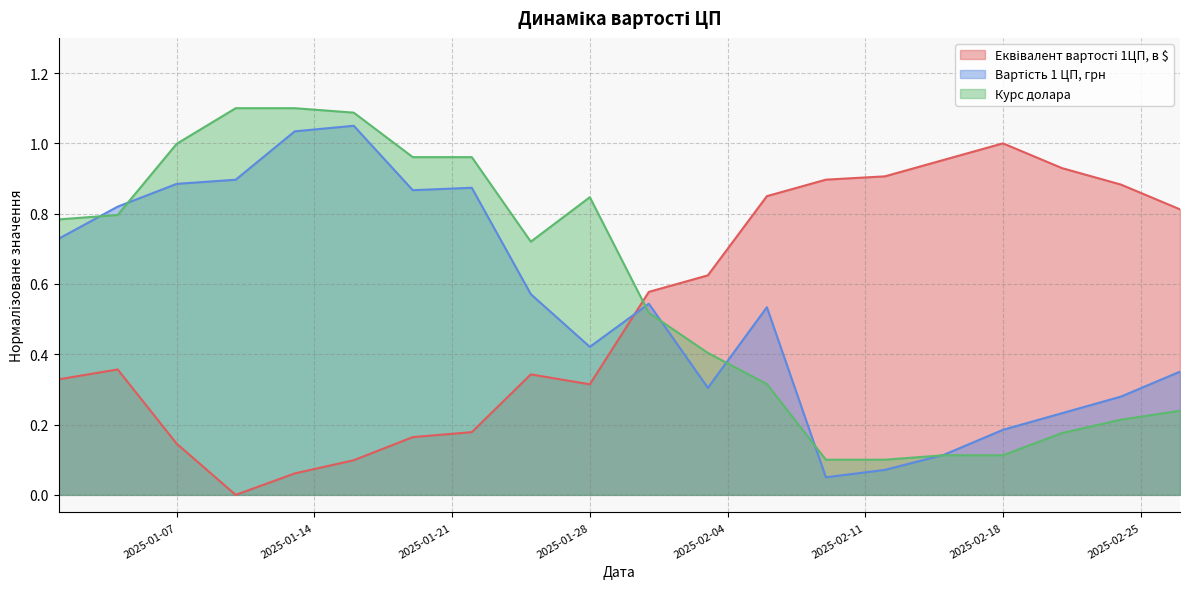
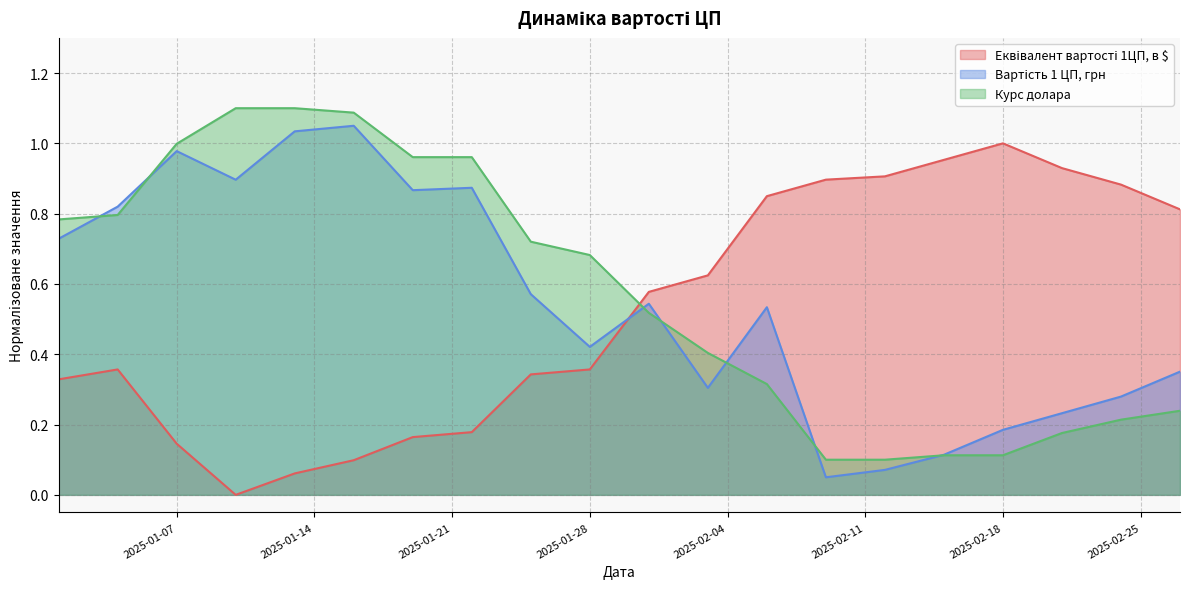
  {
    "Еквівалент вартості 1ЦП, в $": {
      "2025-01-07": 0.15,
-     "2025-01-28": 0.31,
+     "2025-01-28": 0.36,
      "2025-02-18": 1.00
    },
    "Вартість 1 ЦП, грн": {
-     "2025-01-07": 0.88,
+     "2025-01-07": 0.98,
      "2025-01-28": 0.42,
      "2025-02-18": 0.19
    },
    "Курс долара": {
      "2025-01-07": 1.00,
-     "2025-01-28": 0.85,
+     "2025-01-28": 0.68,
      "2025-02-18": 0.11
    }
  }
